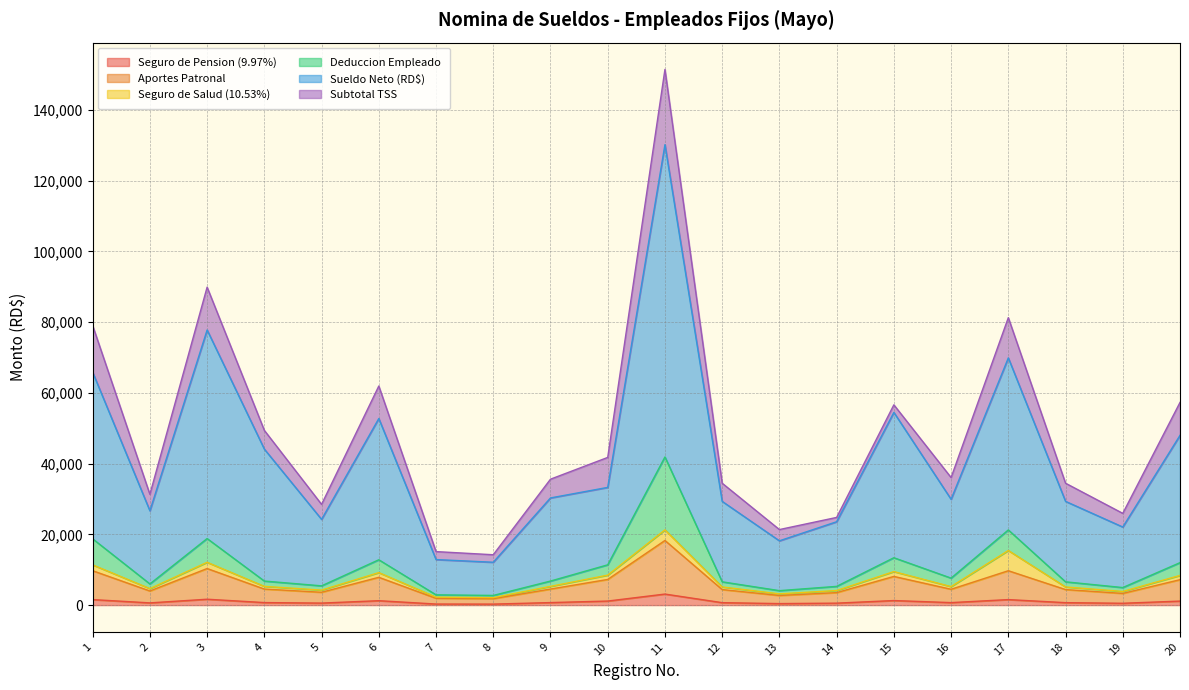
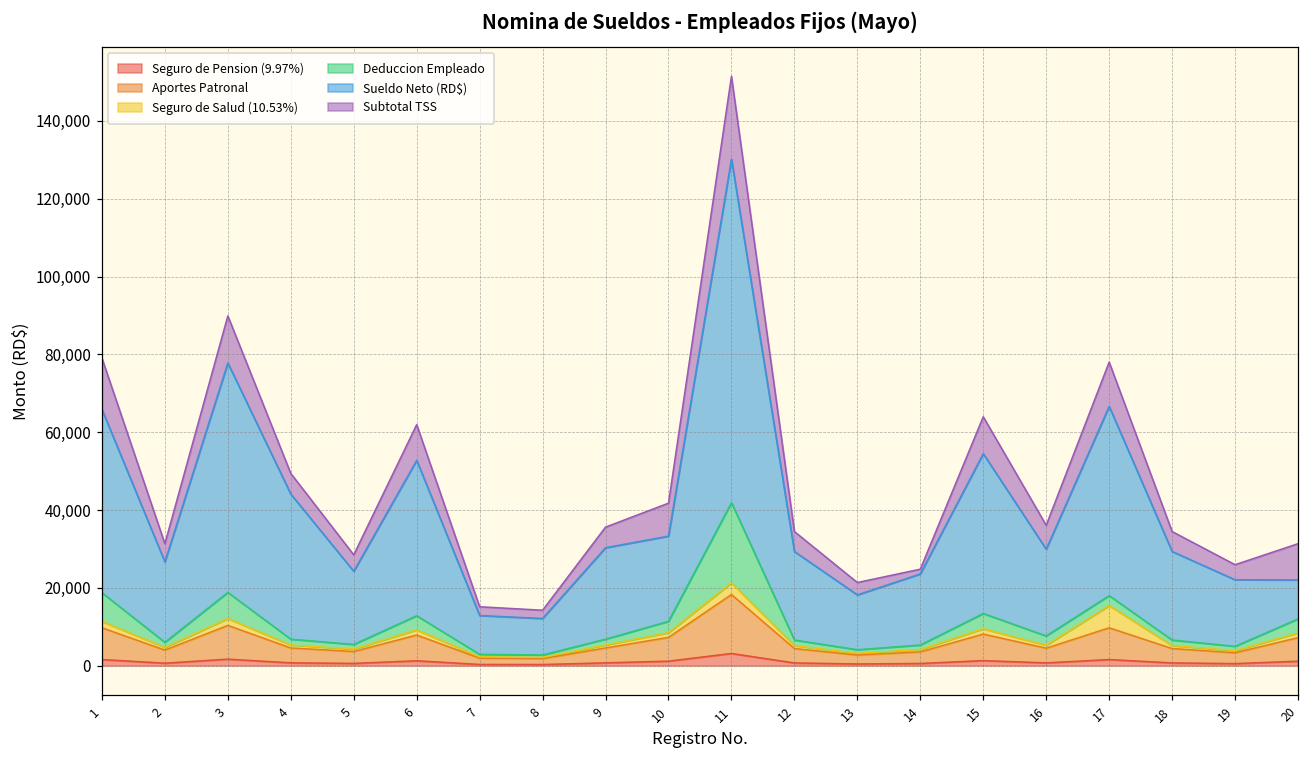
  {
    "Seguro de Salud (10.53%)": {
      "1": "2,000",
      "3": "2,000",
      "4": "1,000",
      "6": "1,000",
      "9": "1,000",
      "10": "1,000",
      "11": "3,000",
      "12": "1,000",
      "15": "1,000",
      "16": "1,000",
      "17": "6,000",
      "18": "1,000",
      "20": "1,000"
    },
    "Deduccion Empleado": {
      "1": "7,000",
      "2": "1,000",
      "3": "7,000",
      "4": "2,000",
      "5": "1,000",
      "6": "4,000",
      "9": "2,000",
      "10": "3,000",
      "11": "21,000",
      "12": "1,000",
      "13": "1,000",
      "14": "1,000",
      "15": "4,000",
      "16": "2,000",
-     "17": "6,000",
+     "17": "3,000",
      "18": "1,000",
      "19": "1,000",
      "20": "4,000"
    },
    "Sueldo Neto (RD$)": {
      "1": "47,000",
      "2": "21,000",
      "3": "59,000",
      "4": "37,000",
      "5": "19,000",
      "6": "40,000",
      "7": "10,000",
      "8": "9,000",
      "9": "23,000",
      "10": "22,000",
      "11": "88,000",
      "12": "23,000",
      "13": "14,000",
      "14": "18,000",
      "15": "41,000",
      "16": "22,000",
      "17": "49,000",
      "18": "23,000",
      "19": "17,000",
-     "20": "36,000"
+     "20": "10,000"
    },
    "Subtotal TSS": {
      "1": "13,000",
      "2": "5,000",
      "3": "12,000",
      "4": "5,000",
      "5": "4,000",
      "6": "9,000",
      "7": "2,000",
      "8": "2,000",
      "9": "5,000",
      "10": "8,000",
      "11": "21,000",
      "12": "5,000",
      "13": "3,000",
      "14": "1,000",
-     "15": "2,000",
+     "15": "9,000",
      "16": "6,000",
      "17": "11,000",
      "18": "5,000",
      "19": "4,000",
      "20": "9,000"
    }
  }
